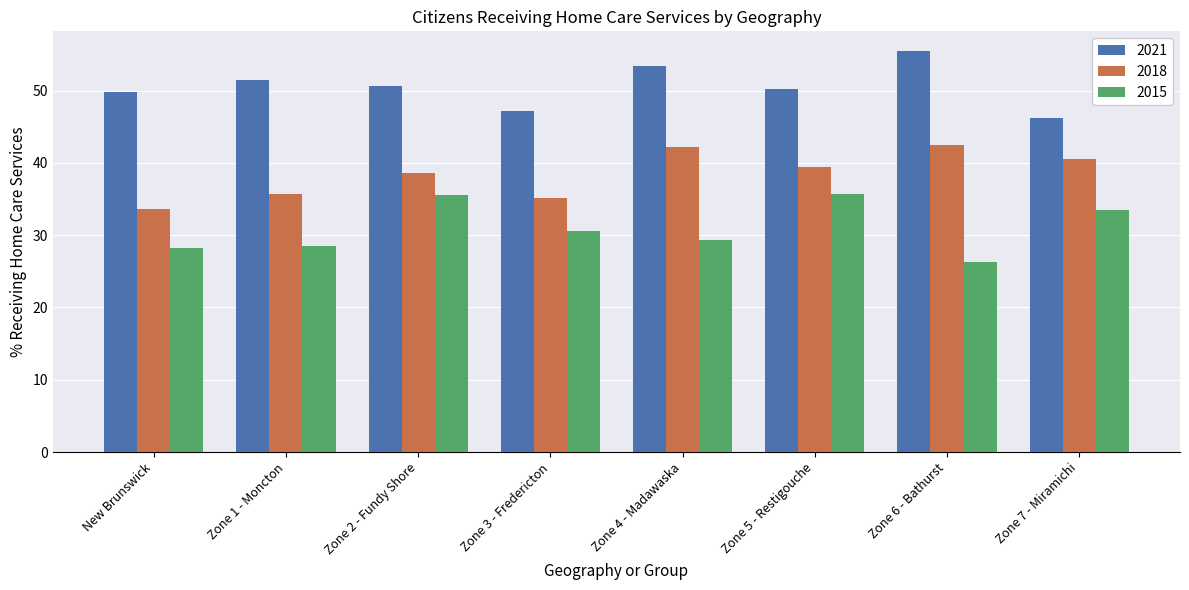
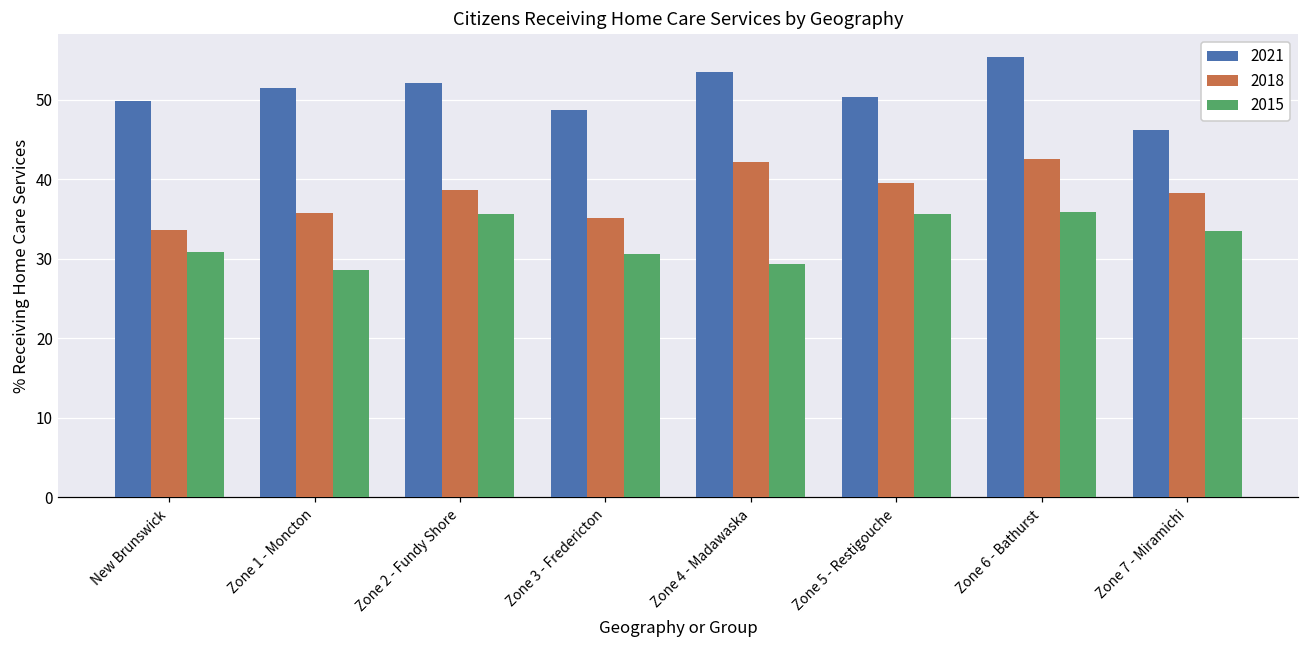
  {
    "2021": {
      "New Brunswick": 50,
      "Zone 1 - Moncton": 52,
-     "Zone 2 - Fundy Shore": 51,
-     "Zone 3 - Fredericton": 47,
+     "Zone 2 - Fundy Shore": 52,
+     "Zone 3 - Fredericton": 49,
      "Zone 4 - Madawaska": 53,
      "Zone 5 - Restigouche": 50,
      "Zone 6 - Bathurst": 55,
      "Zone 7 - Miramichi": 46
    },
    "2018": {
      "New Brunswick": 34,
      "Zone 1 - Moncton": 36,
      "Zone 2 - Fundy Shore": 39,
      "Zone 3 - Fredericton": 35,
      "Zone 4 - Madawaska": 42,
      "Zone 5 - Restigouche": 39,
      "Zone 6 - Bathurst": 42,
-     "Zone 7 - Miramichi": 40
+     "Zone 7 - Miramichi": 38
    },
    "2015": {
-     "New Brunswick": 28,
+     "New Brunswick": 31,
      "Zone 1 - Moncton": 29,
      "Zone 2 - Fundy Shore": 36,
      "Zone 3 - Fredericton": 31,
      "Zone 4 - Madawaska": 29,
      "Zone 5 - Restigouche": 36,
-     "Zone 6 - Bathurst": 26,
+     "Zone 6 - Bathurst": 36,
      "Zone 7 - Miramichi": 33
    }
  }
